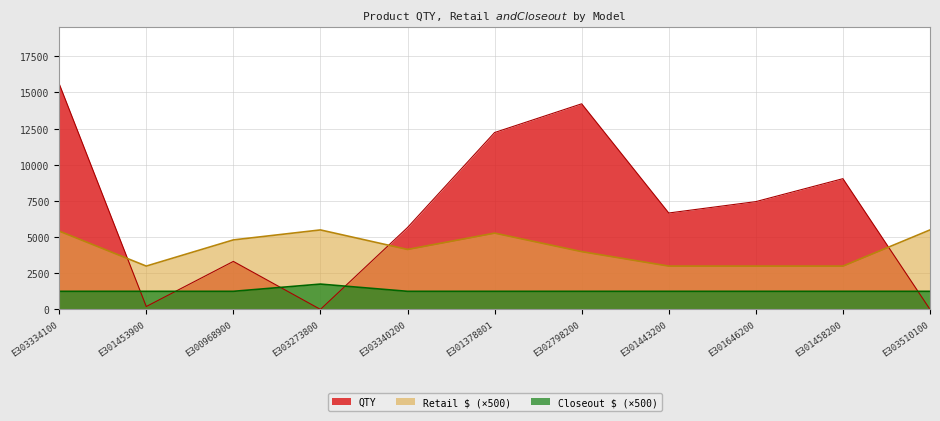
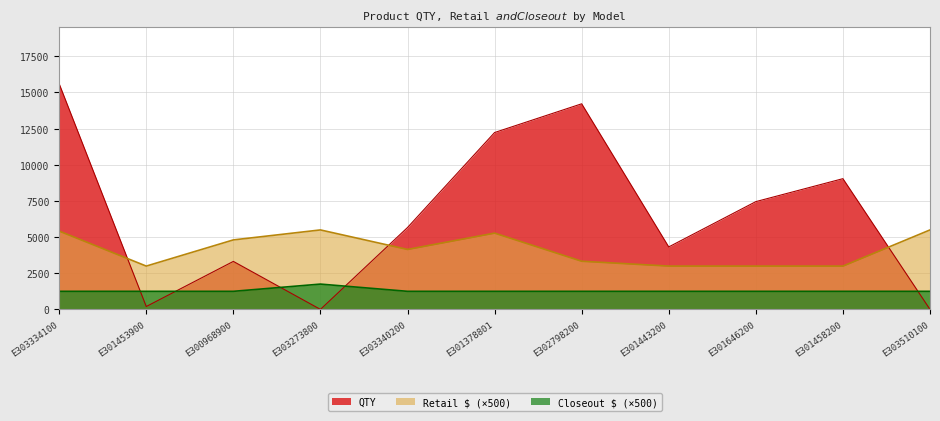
  {
    "QTY": {
      "E303334100": 15600,
      "E301453900": 200,
      "E300968900": 3300,
      "E303273800": 0,
      "E303340200": 5700,
      "E301378801": 12200,
      "E302798200": 14200,
-     "E301443200": 6700,
+     "E301443200": 4300,
      "E301646200": 7500,
      "E301458200": 9000,
      "E303510100": 0
    },
    "Retail $ (×500)": {
      "E303334100": 5400,
      "E301453900": 3000,
      "E300968900": 4800,
      "E303273800": 5500,
      "E303340200": 4100,
      "E301378801": 5300,
-     "E302798200": 4000,
+     "E302798200": 3300,
      "E301443200": 3000,
      "E301646200": 3000,
      "E301458200": 3000,
      "E303510100": 5500
    },
    "Closeout $ (×500)": {
      "E303334100": 1300,
      "E301453900": 1300,
      "E300968900": 1300,
      "E303273800": 1800,
      "E303340200": 1300,
      "E301378801": 1300,
      "E302798200": 1300,
      "E301443200": 1300,
      "E301646200": 1300,
      "E301458200": 1300,
      "E303510100": 1300
    }
  }
